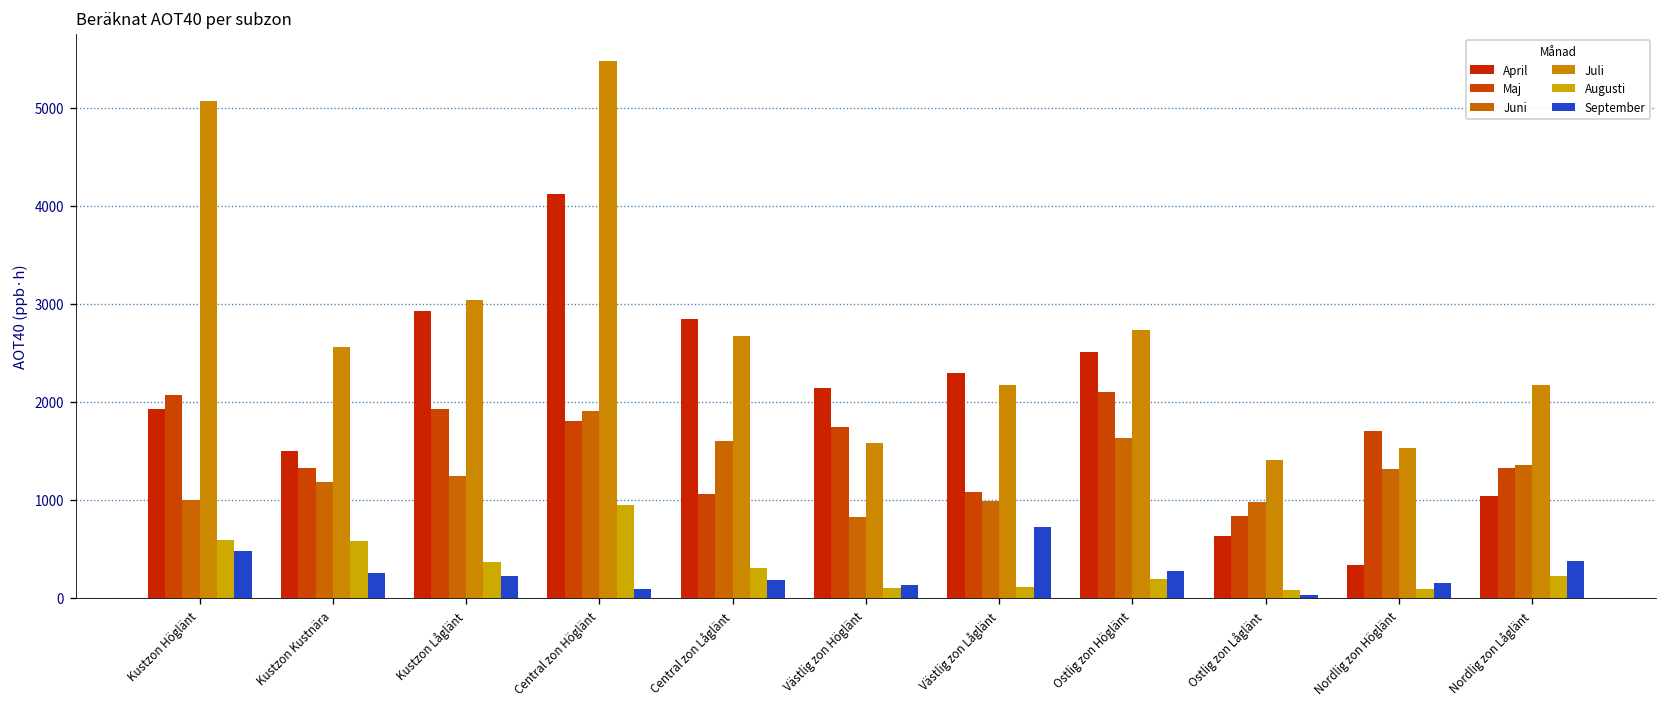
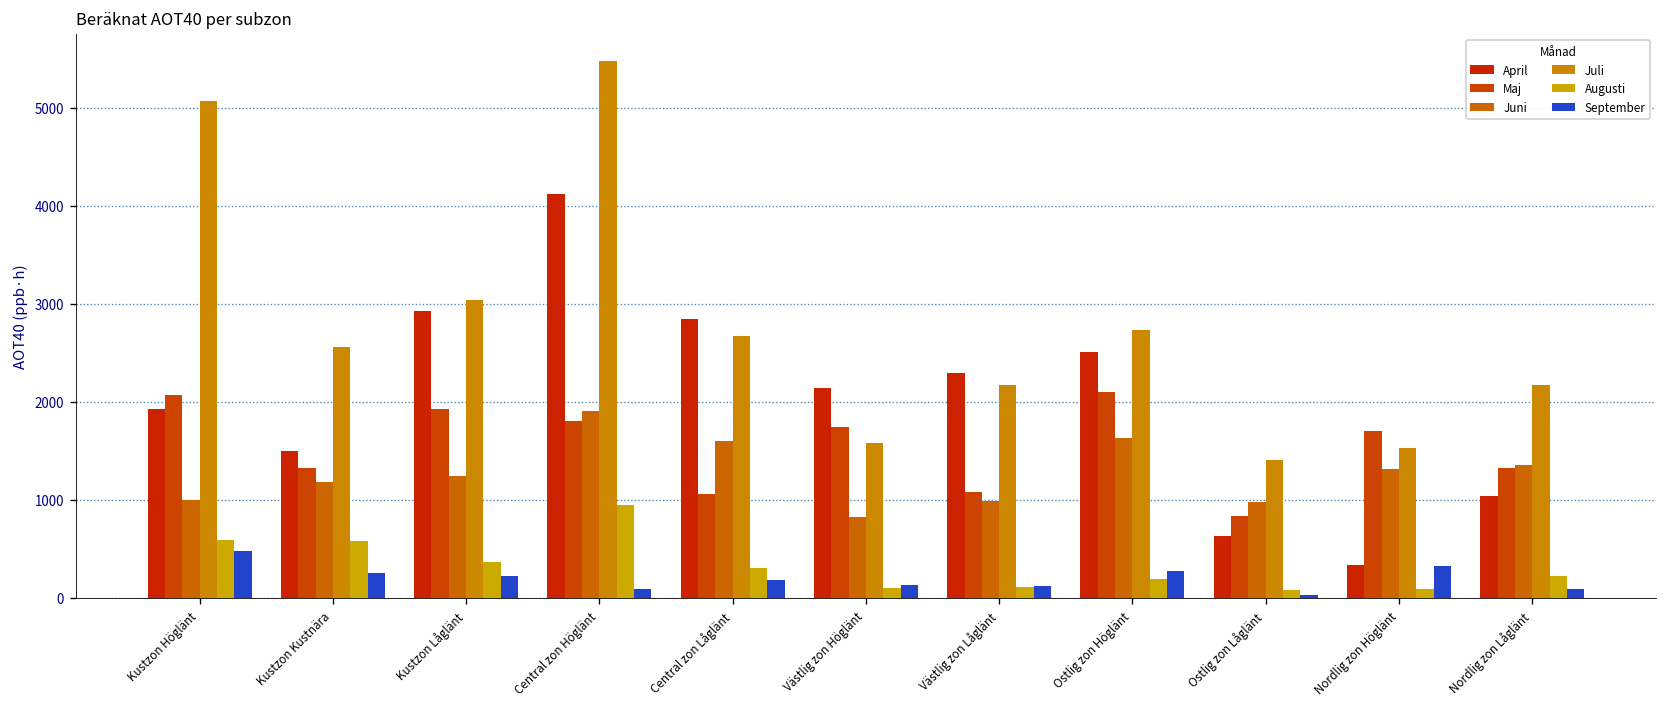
  {
    "September": {
      "Kustzon Höglänt": 500,
      "Kustzon Kustnära": 300,
      "Kustzon Låglänt": 200,
      "Central zon Höglänt": 100,
      "Central zon Låglänt": 200,
      "Västlig zon Höglänt": 100,
-     "Västlig zon Låglänt": 700,
+     "Västlig zon Låglänt": 100,
      "Ostlig zon Höglänt": 300,
      "Ostlig zon Låglänt": 0,
-     "Nordlig zon Höglänt": 200,
-     "Nordlig zon Låglänt": 400
+     "Nordlig zon Höglänt": 300,
+     "Nordlig zon Låglänt": 100
    }
  }
